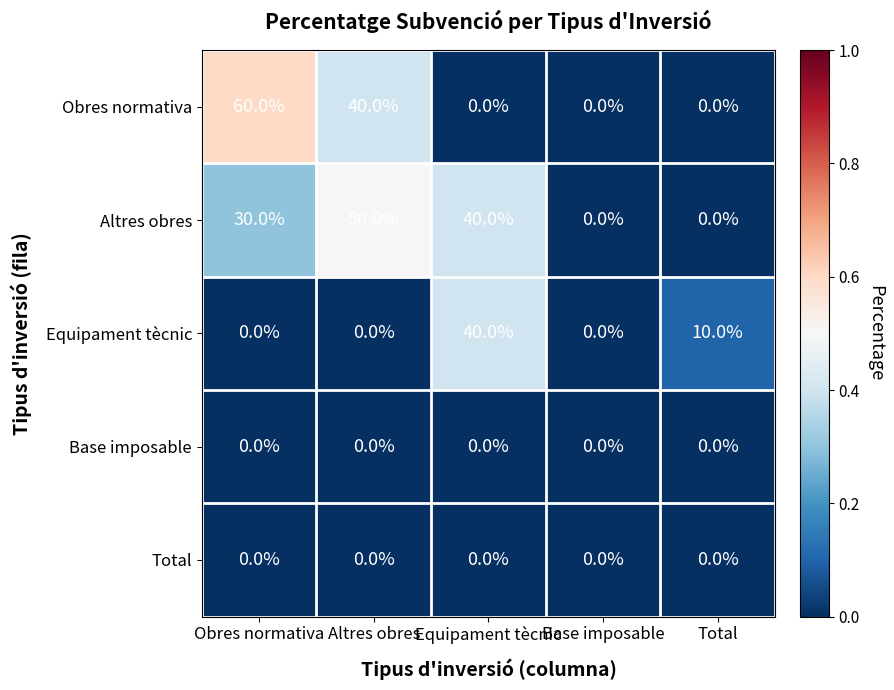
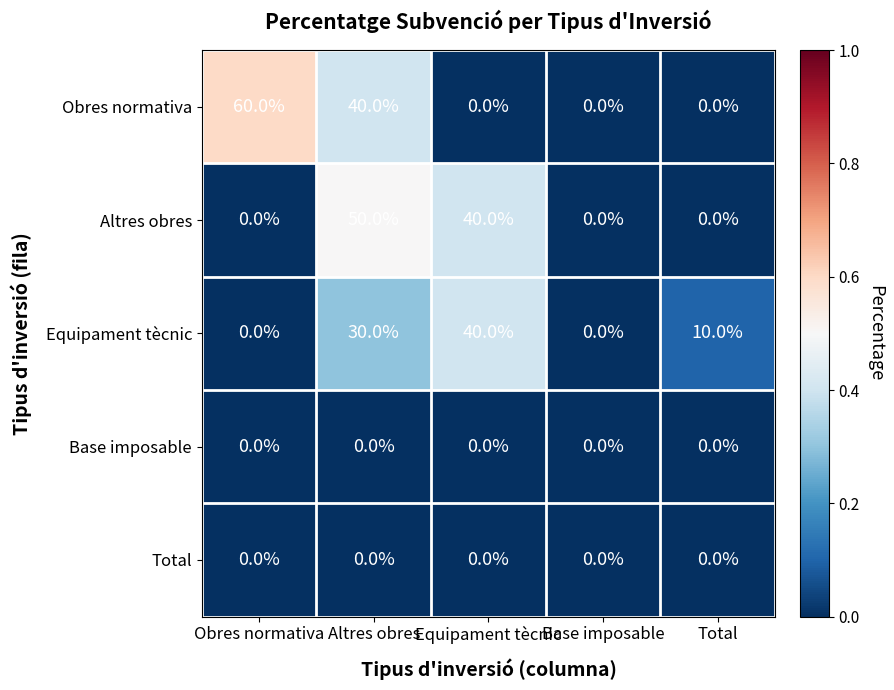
  {
    "Obres normativa": {
      "Obres normativa": "60.0%",
      "Equipament tècnic": "0.0%",
      "Total": "0.0%"
    },
    "Altres obres": {
-     "Obres normativa": "30.0%",
+     "Obres normativa": "0.0%",
      "Total": "0.0%"
    },
    "Equipament tècnic": {
      "Obres normativa": "0.0%",
-     "Altres obres": "0.0%",
+     "Altres obres": "30.0%",
      "Total": "10.0%"
    },
    "Base imposable": {
      "Obres normativa": "0.0%",
      "Altres obres": "0.0%",
      "Equipament tècnic": "0.0%",
      "Total": "0.0%"
    },
    "Total": {
      "Obres normativa": "0.0%",
      "Altres obres": "0.0%",
      "Equipament tècnic": "0.0%",
      "Total": "0.0%"
    }
  }
